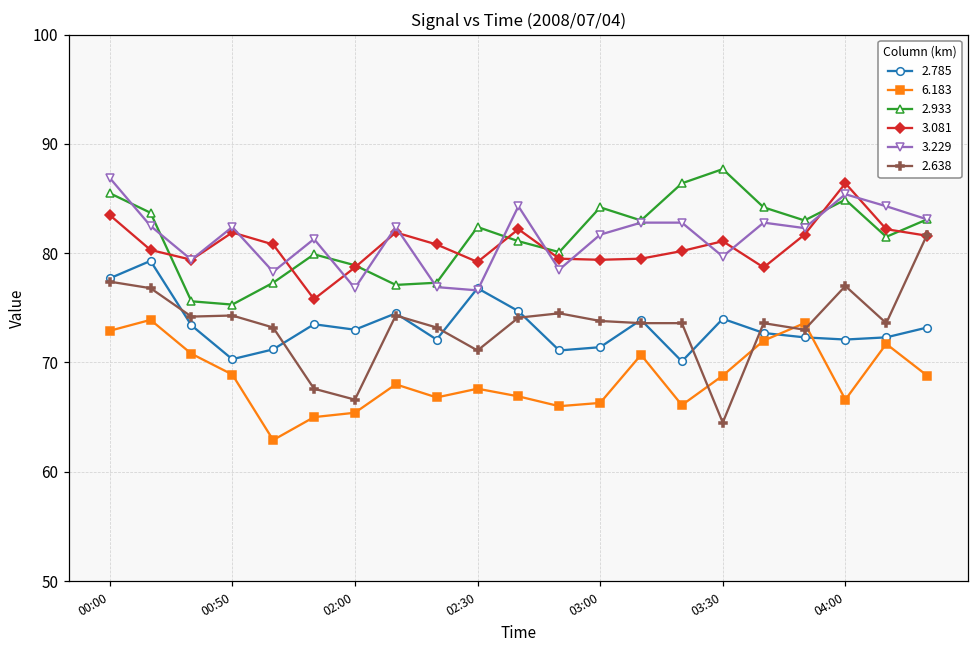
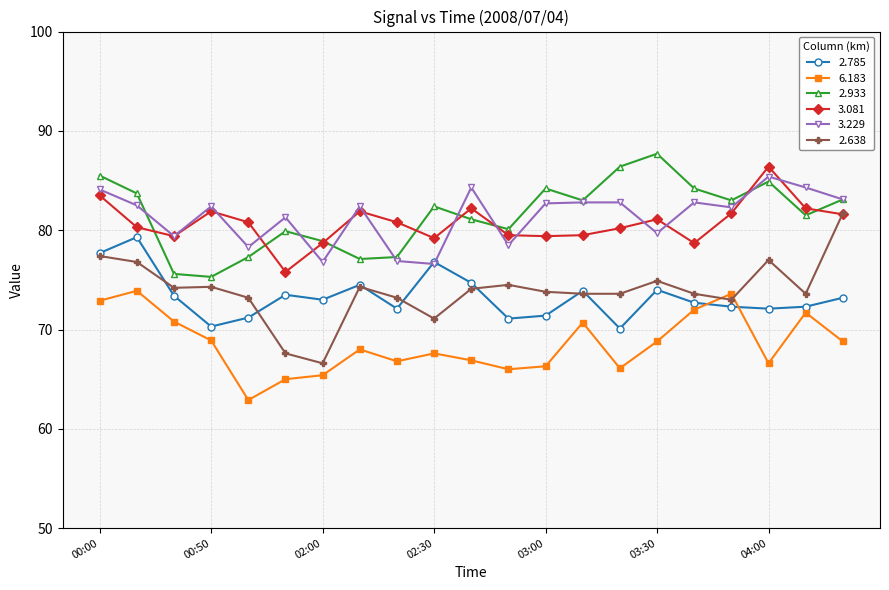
  {
    "2.785": {
      "00:00": 78,
      "00:50": 70,
      "02:00": 73,
      "03:00": 71,
      "03:30": 74,
      "04:00": 72
    },
    "6.183": {
      "00:00": 73,
      "00:50": 69,
      "02:00": 65,
      "02:30": 68,
      "03:00": 66,
      "03:30": 69,
      "04:00": 67
    },
    "2.933": {
      "00:00": 86,
      "00:50": 75,
      "02:30": 82,
      "03:00": 84,
      "03:30": 88,
      "04:00": 85
    },
    "3.081": {
      "00:00": 84,
      "00:50": 82,
      "02:30": 79,
      "03:00": 79,
      "03:30": 81,
      "04:00": 86
    },
    "3.229": {
-     "00:00": 87,
+     "00:00": 84,
      "00:50": 82,
      "02:00": 77,
-     "03:00": 82,
+     "03:00": 83,
      "03:30": 80,
      "04:00": 85
    },
    "2.638": {
      "00:00": 77,
      "00:50": 74,
      "02:00": 67,
      "02:30": 71,
      "03:00": 74,
-     "03:30": 65,
+     "03:30": 75,
      "04:00": 77
    }
  }
